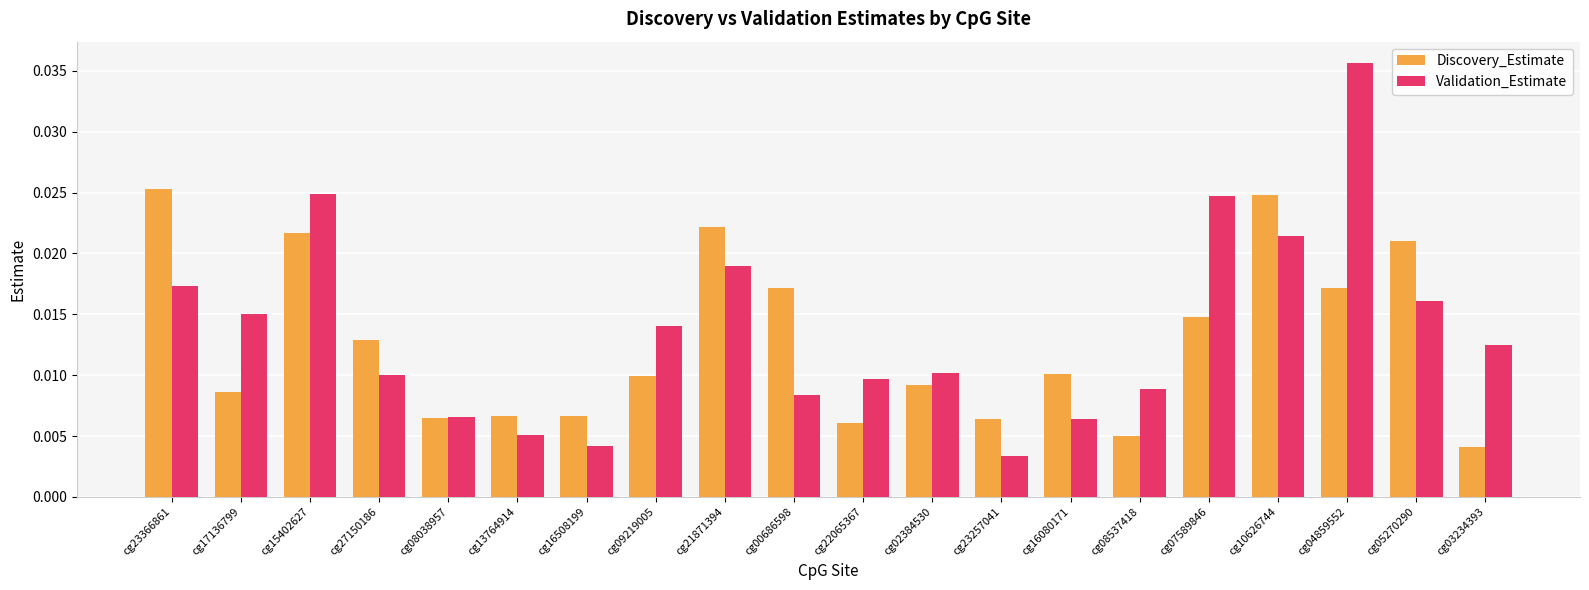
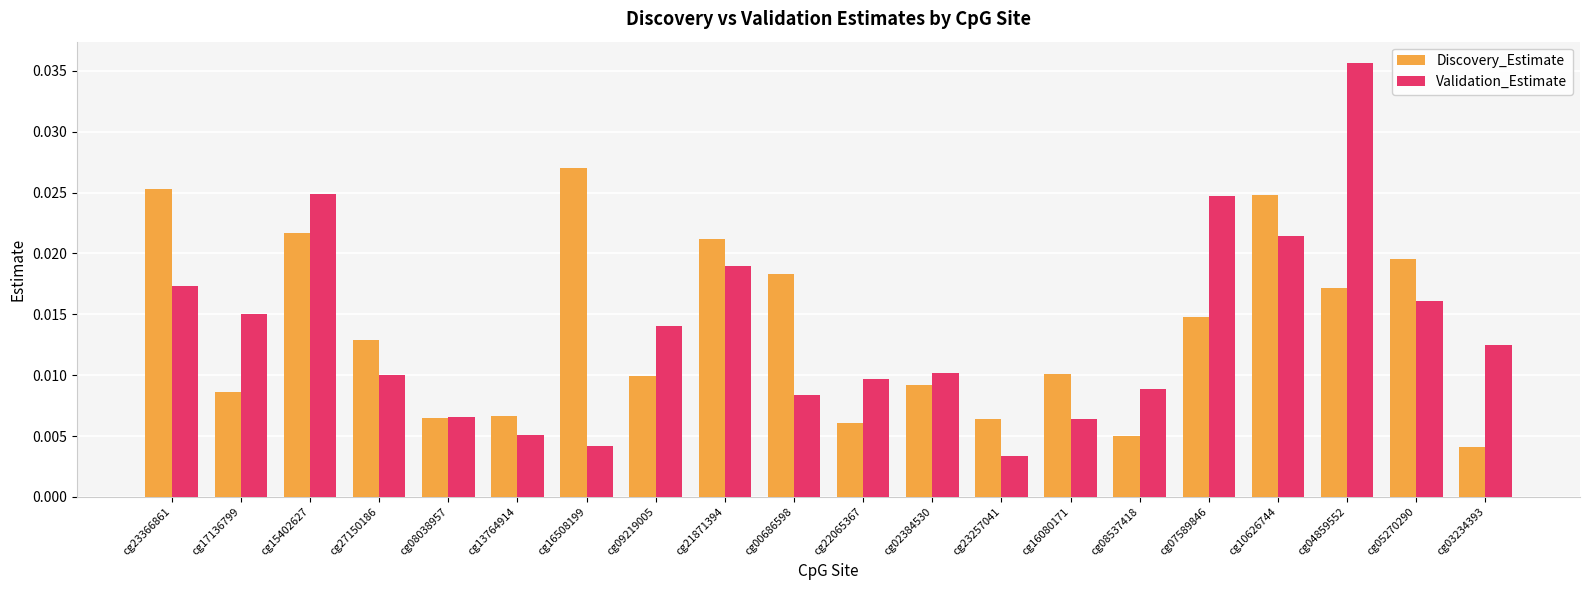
  {
    "Discovery_Estimate": {
      "cg23366861": 0.0253,
      "cg17136799": 0.0086,
      "cg15402627": 0.0217,
      "cg27150186": 0.0129,
      "cg08038957": 0.0065,
      "cg13764914": 0.0067,
-     "cg16508199": 0.0067,
+     "cg16508199": 0.0270,
      "cg09219005": 0.0099,
-     "cg21871394": 0.0222,
-     "cg00686598": 0.0171,
+     "cg21871394": 0.0212,
+     "cg00686598": 0.0183,
      "cg22065367": 0.0061,
      "cg02384530": 0.0092,
      "cg23257041": 0.0064,
      "cg16080171": 0.0101,
      "cg08537418": 0.0050,
      "cg07589846": 0.0148,
      "cg10626744": 0.0248,
      "cg04859552": 0.0172,
-     "cg05270290": 0.0210,
+     "cg05270290": 0.0196,
      "cg03234393": 0.0041
    },
    "Validation_Estimate": {
      "cg23366861": 0.0173,
      "cg17136799": 0.0151,
      "cg15402627": 0.0249,
      "cg27150186": 0.0100,
      "cg08038957": 0.0065,
      "cg13764914": 0.0051,
      "cg16508199": 0.0042,
      "cg09219005": 0.0140,
      "cg21871394": 0.0189,
      "cg00686598": 0.0084,
      "cg22065367": 0.0097,
      "cg02384530": 0.0102,
      "cg23257041": 0.0034,
      "cg16080171": 0.0064,
      "cg08537418": 0.0089,
      "cg07589846": 0.0248,
      "cg10626744": 0.0215,
      "cg04859552": 0.0356,
      "cg05270290": 0.0161,
      "cg03234393": 0.0125
    }
  }
